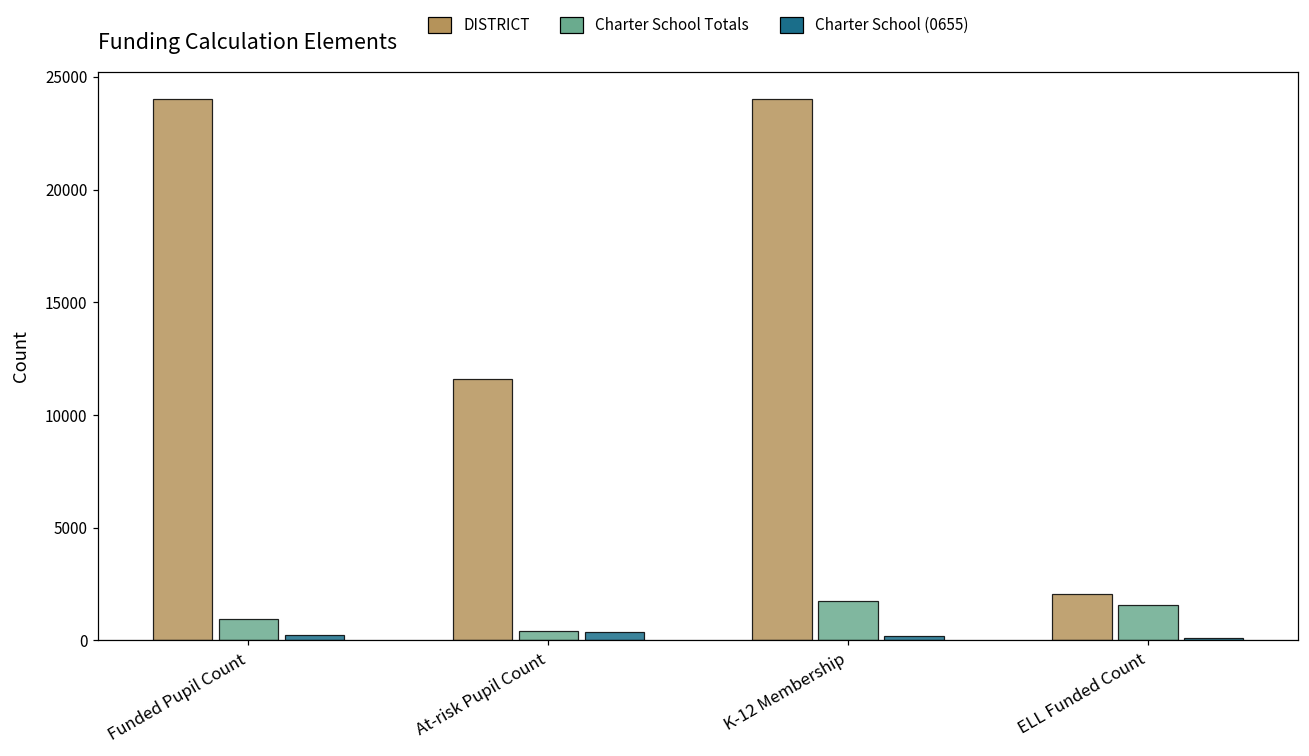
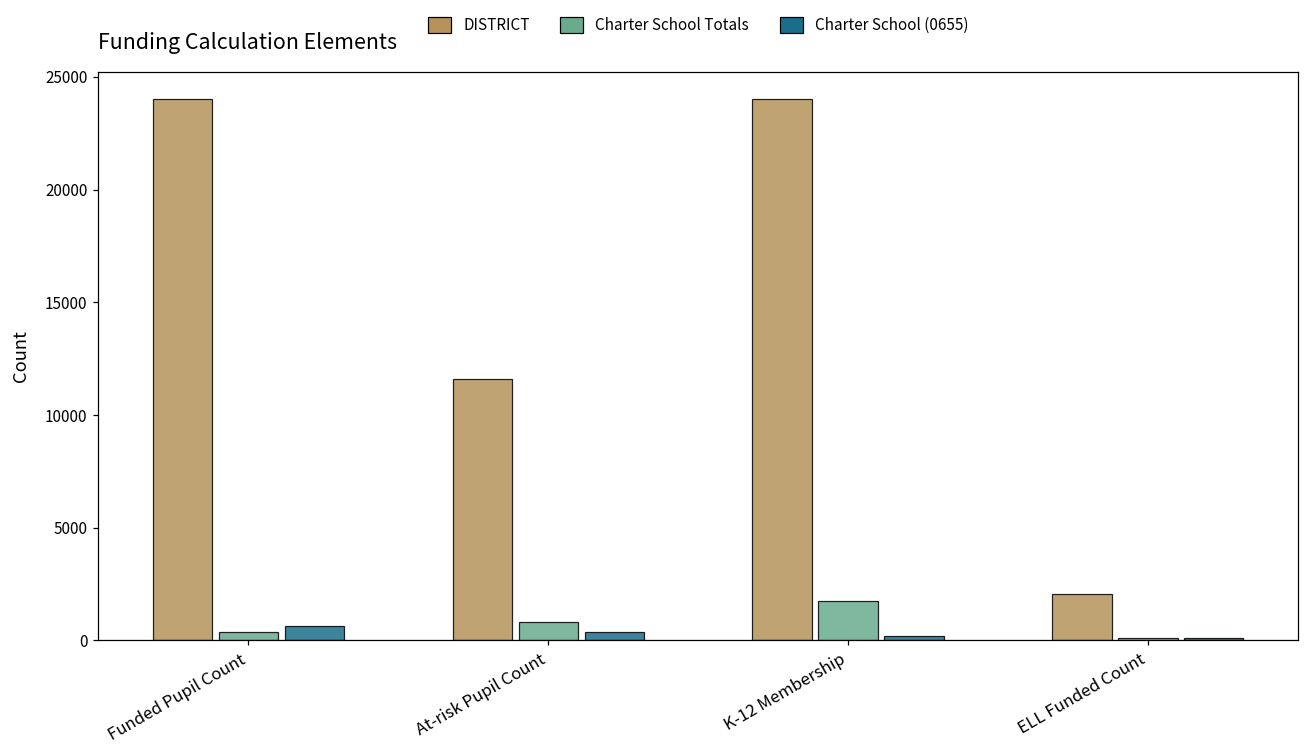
  {
    "DISTRICT": {
      "Funded Pupil Count": 24000,
      "At-risk Pupil Count": 11600,
      "K-12 Membership": 24000,
      "ELL Funded Count": 2000
    },
    "Charter School Totals": {
-     "Funded Pupil Count": 900,
-     "At-risk Pupil Count": 400,
+     "Funded Pupil Count": 400,
+     "At-risk Pupil Count": 800,
      "K-12 Membership": 1700,
-     "ELL Funded Count": 1600
+     "ELL Funded Count": 100
    },
    "Charter School (0655)": {
-     "Funded Pupil Count": 300,
+     "Funded Pupil Count": 600,
      "At-risk Pupil Count": 400,
      "K-12 Membership": 200
    }
  }
